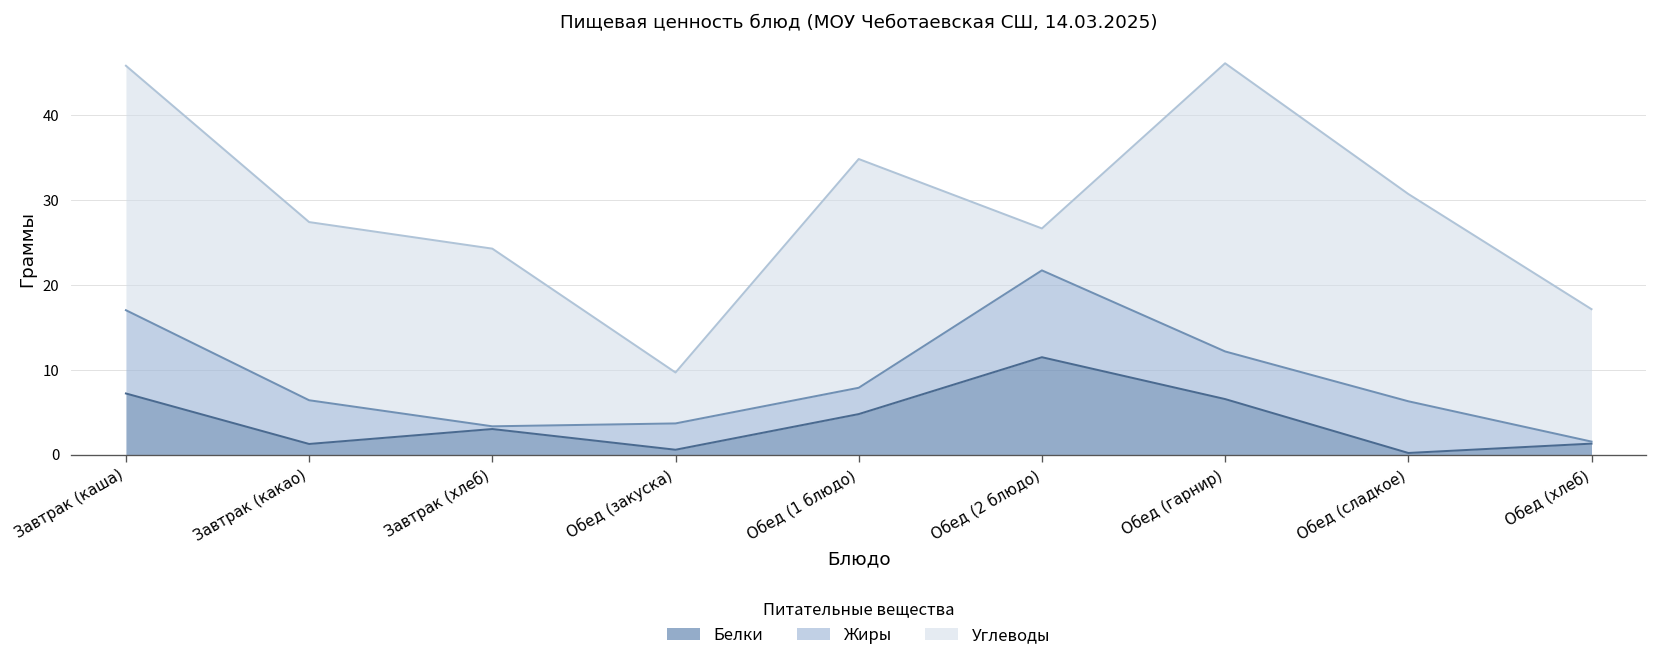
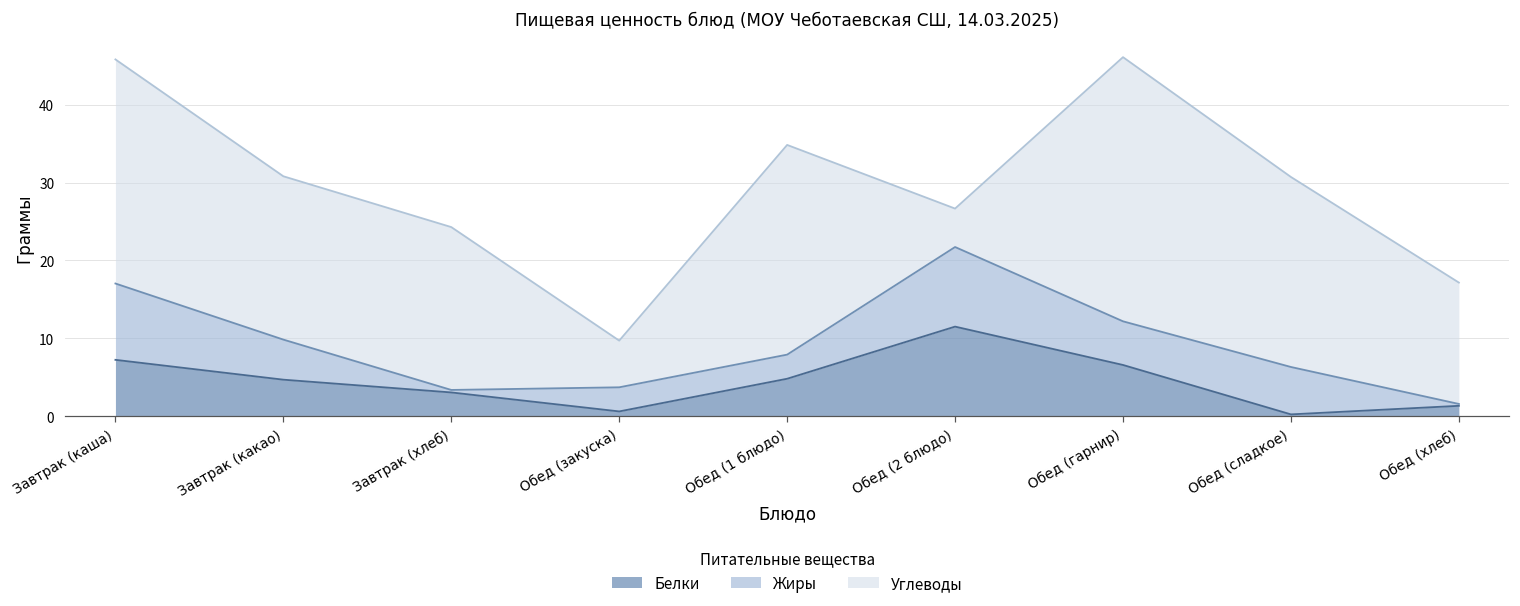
  {
    "Белки": {
      "Завтрак (каша)": 7,
-     "Завтрак (какао)": 1,
+     "Завтрак (какао)": 5,
      "Обед (закуска)": 1,
      "Обед (1 блюдо)": 5,
      "Обед (2 блюдо)": 12,
      "Обед (гарнир)": 7,
      "Обед (сладкое)": 0
    },
    "Жиры": {
      "Завтрак (каша)": 10,
      "Завтрак (какао)": 5,
      "Обед (закуска)": 3,
      "Обед (1 блюдо)": 3,
      "Обед (2 блюдо)": 10,
      "Обед (гарнир)": 6,
      "Обед (сладкое)": 6
    },
    "Углеводы": {
      "Завтрак (каша)": 29,
      "Завтрак (какао)": 21,
      "Завтрак (хлеб)": 21,
      "Обед (закуска)": 6,
      "Обед (1 блюдо)": 27,
      "Обед (2 блюдо)": 5,
      "Обед (гарнир)": 34,
      "Обед (сладкое)": 24,
      "Обед (хлеб)": 16
    }
  }
